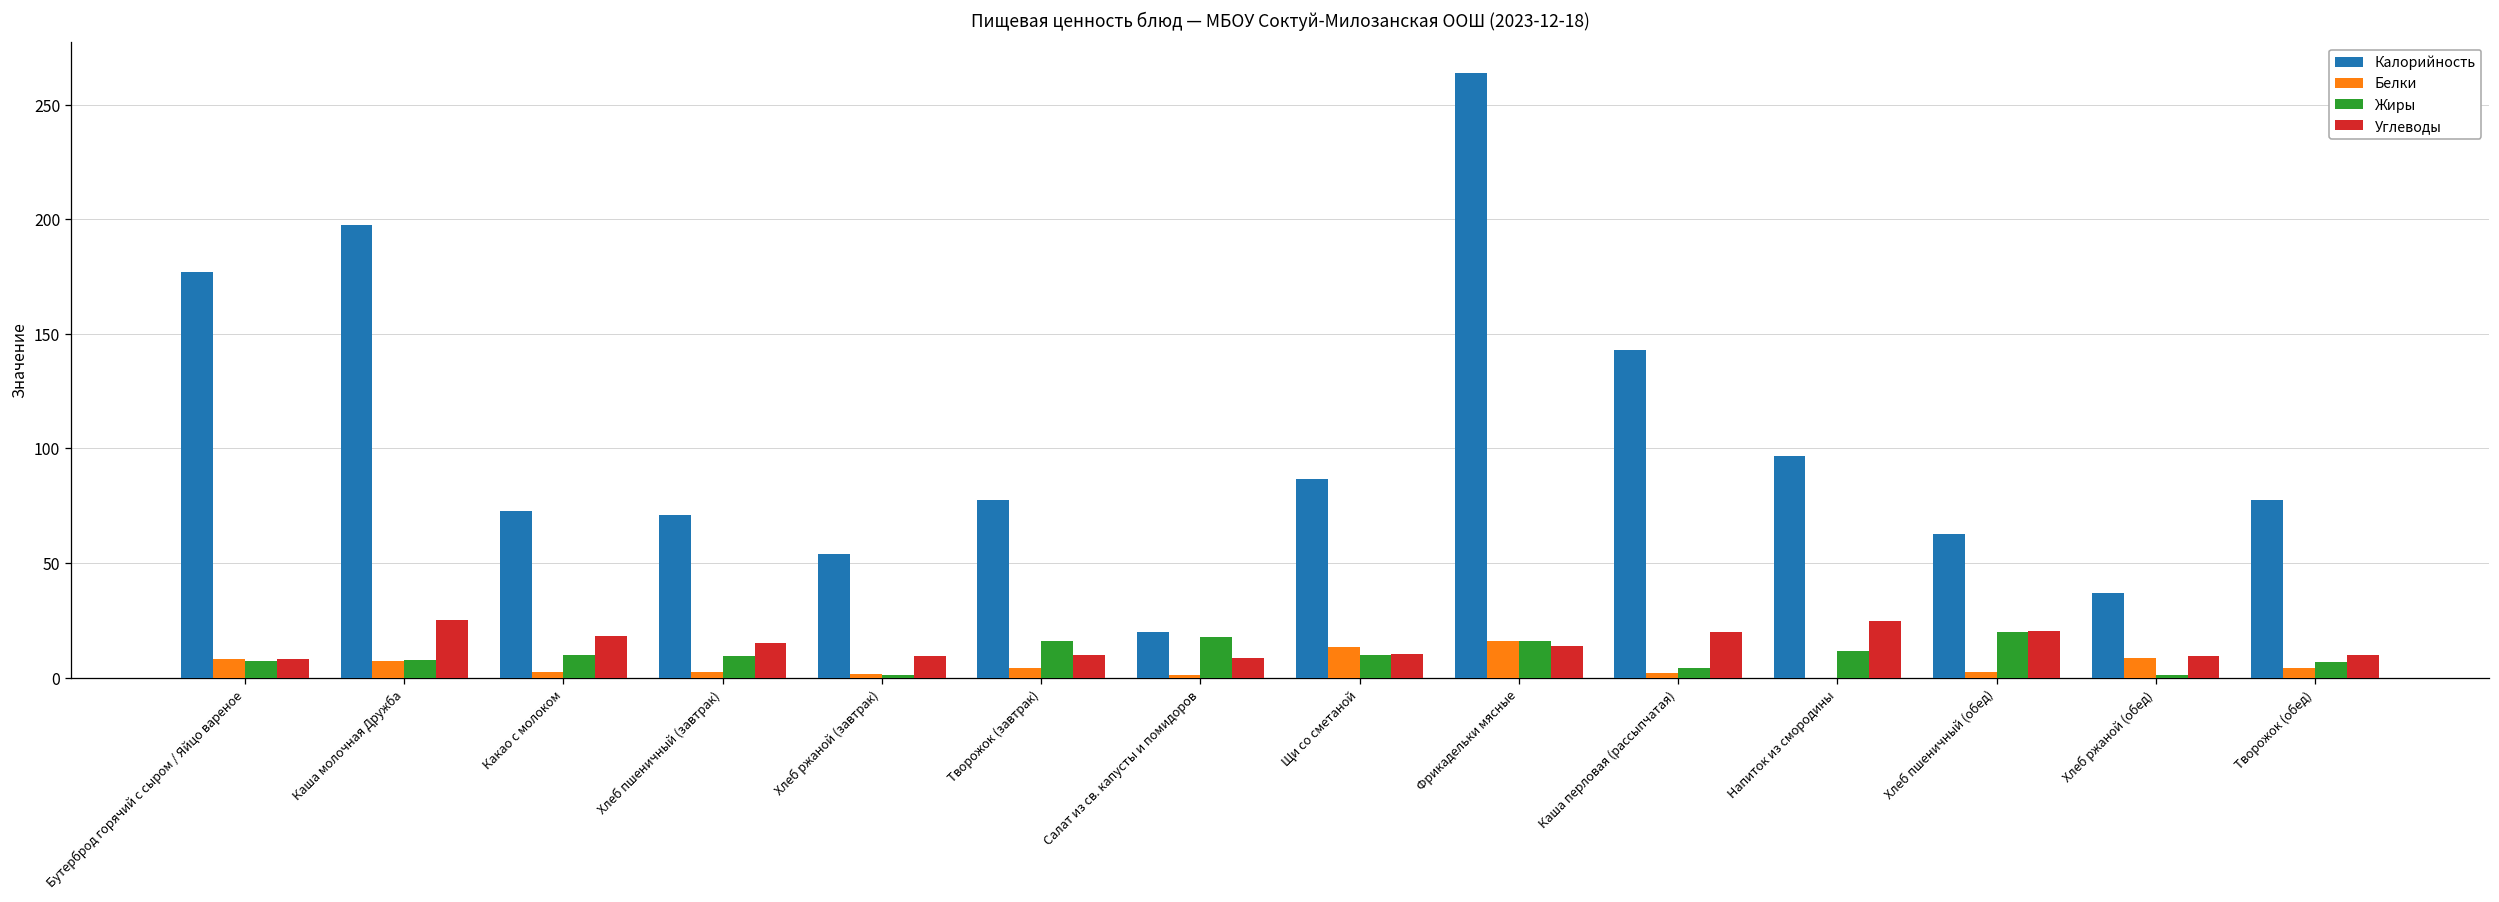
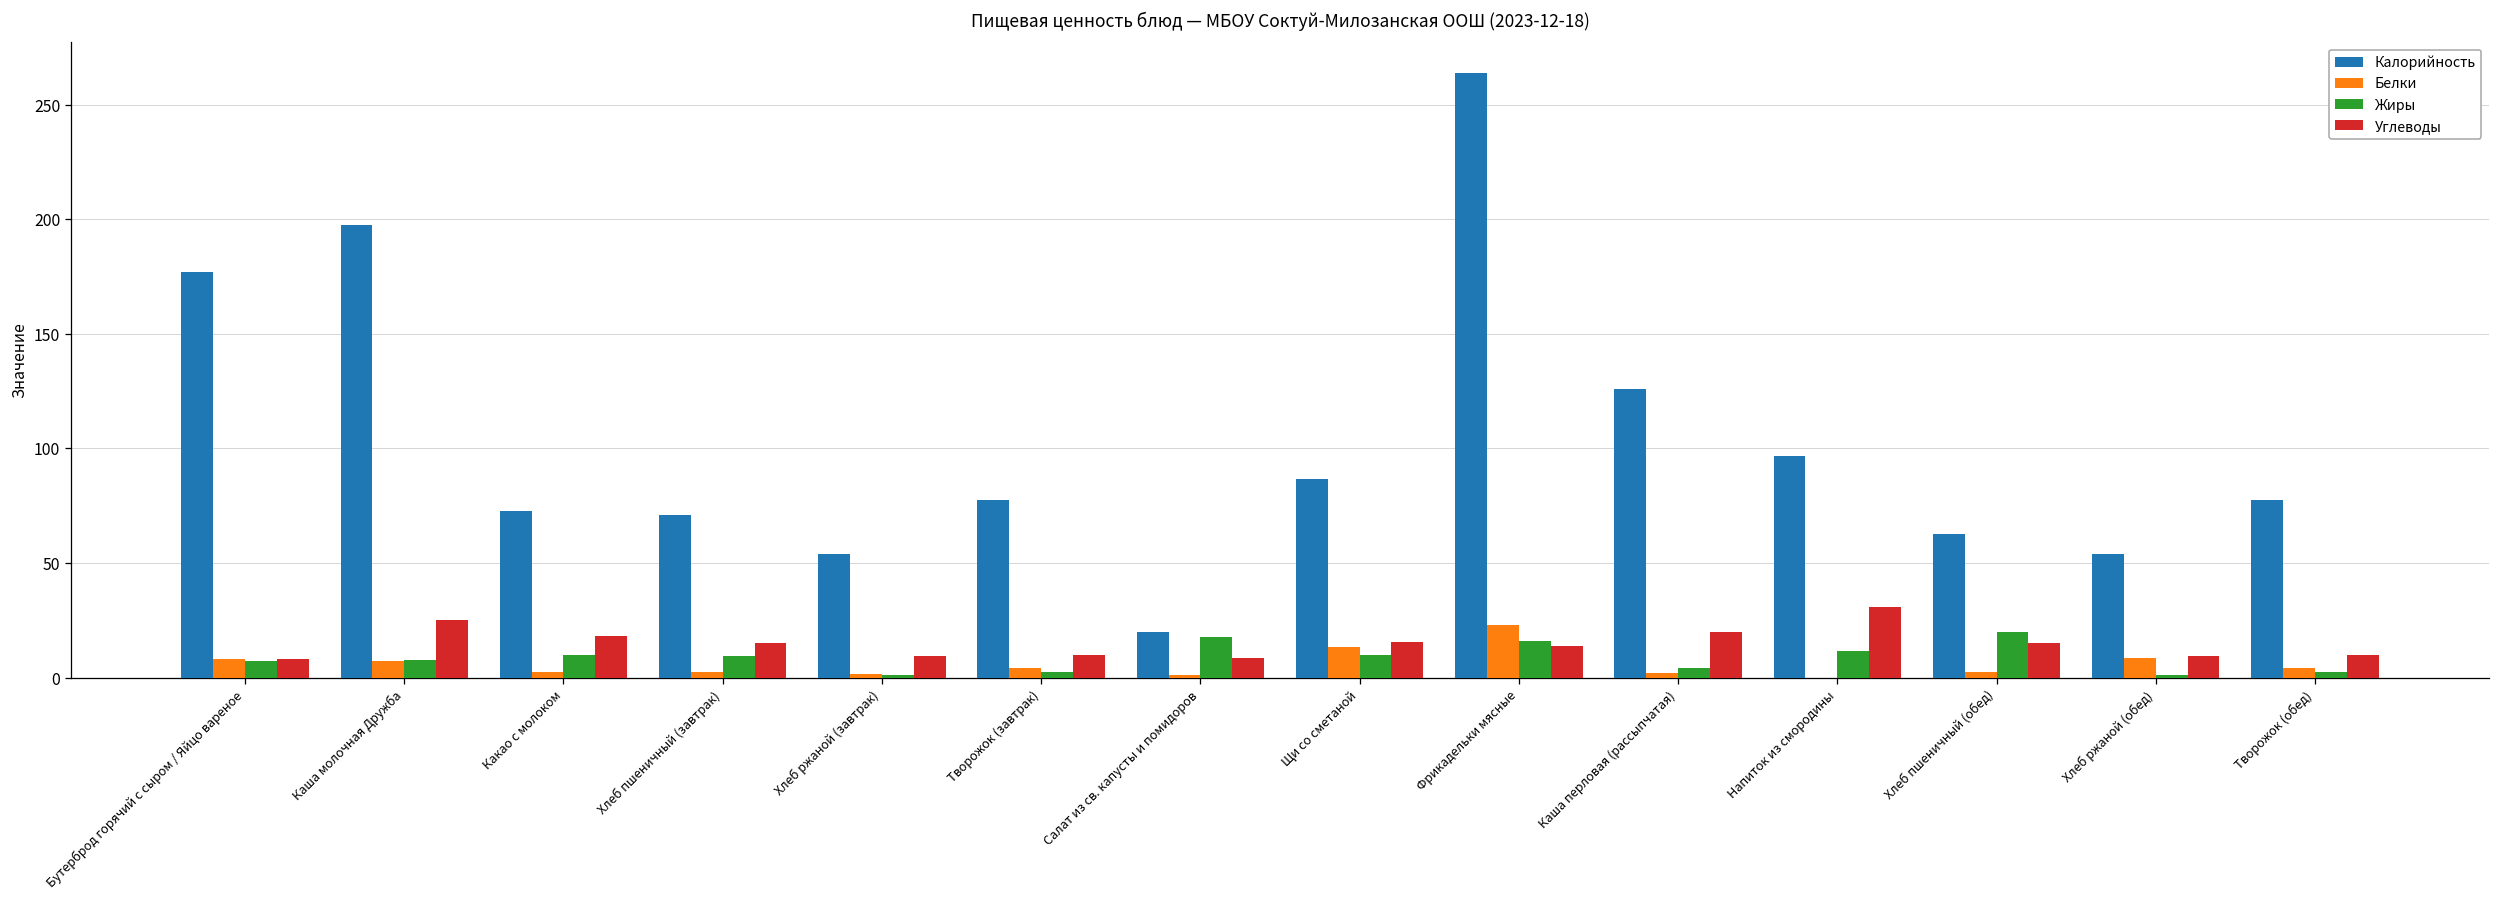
  {
    "Калорийность": {
      "Бутерброд горячий с сыром / Яйцо вареное": 177,
      "Каша молочная Дружба": 197,
      "Какао с молоком": 73,
      "Хлеб пшеничный (завтрак)": 71,
      "Хлеб ржаной (завтрак)": 54,
      "Творожок (завтрак)": 77,
      "Салат из св. капусты и помидоров": 20,
      "Щи со сметаной": 86,
      "Фрикадельки мясные": 264,
-     "Каша перловая (рассыпчатая)": 143,
+     "Каша перловая (рассыпчатая)": 126,
      "Напиток из смородины": 97,
      "Хлеб пшеничный (обед)": 63,
-     "Хлеб ржаной (обед)": 37,
+     "Хлеб ржаной (обед)": 54,
      "Творожок (обед)": 77
    },
    "Белки": {
      "Бутерброд горячий с сыром / Яйцо вареное": 8,
      "Каша молочная Дружба": 7,
      "Какао с молоком": 2,
      "Хлеб пшеничный (завтрак)": 2,
      "Хлеб ржаной (завтрак)": 2,
      "Творожок (завтрак)": 4,
      "Щи со сметаной": 13,
-     "Фрикадельки мясные": 16,
+     "Фрикадельки мясные": 23,
      "Каша перловая (рассыпчатая)": 2,
      "Напиток из смородины": 0,
      "Хлеб пшеничный (обед)": 2,
      "Хлеб ржаной (обед)": 9,
      "Творожок (обед)": 4
    },
    "Жиры": {
      "Бутерброд горячий с сыром / Яйцо вареное": 7,
      "Каша молочная Дружба": 8,
      "Какао с молоком": 10,
      "Хлеб пшеничный (завтрак)": 10,
-     "Творожок (завтрак)": 16,
+     "Творожок (завтрак)": 3,
      "Салат из св. капусты и помидоров": 18,
      "Щи со сметаной": 10,
      "Фрикадельки мясные": 16,
      "Каша перловая (рассыпчатая)": 4,
      "Напиток из смородины": 12,
      "Хлеб пшеничный (обед)": 20,
-     "Творожок (обед)": 7
+     "Творожок (обед)": 3
    },
    "Углеводы": {
      "Бутерброд горячий с сыром / Яйцо вареное": 8,
      "Каша молочная Дружба": 25,
      "Какао с молоком": 18,
      "Хлеб пшеничный (завтрак)": 15,
      "Хлеб ржаной (завтрак)": 10,
      "Творожок (завтрак)": 10,
      "Салат из св. капусты и помидоров": 9,
-     "Щи со сметаной": 10,
+     "Щи со сметаной": 16,
      "Фрикадельки мясные": 14,
      "Каша перловая (рассыпчатая)": 20,
-     "Напиток из смородины": 25,
-     "Хлеб пшеничный (обед)": 20,
+     "Напиток из смородины": 31,
+     "Хлеб пшеничный (обед)": 15,
      "Хлеб ржаной (обед)": 10,
      "Творожок (обед)": 10
    }
  }
